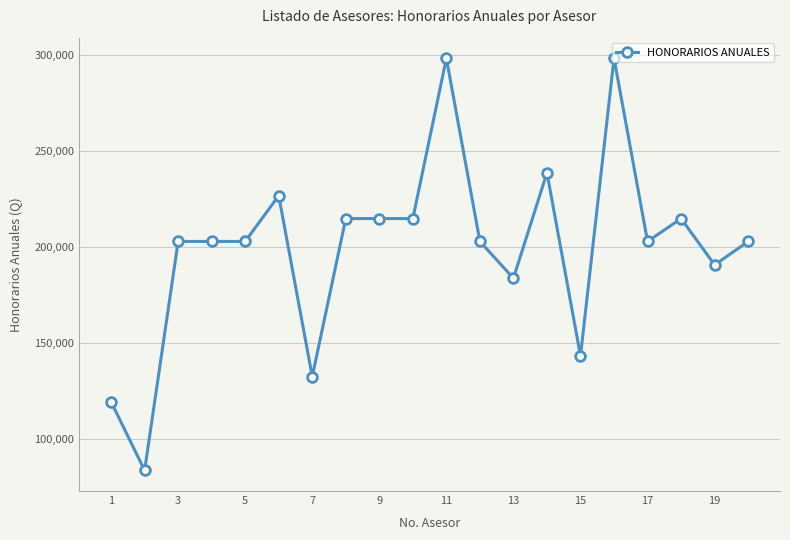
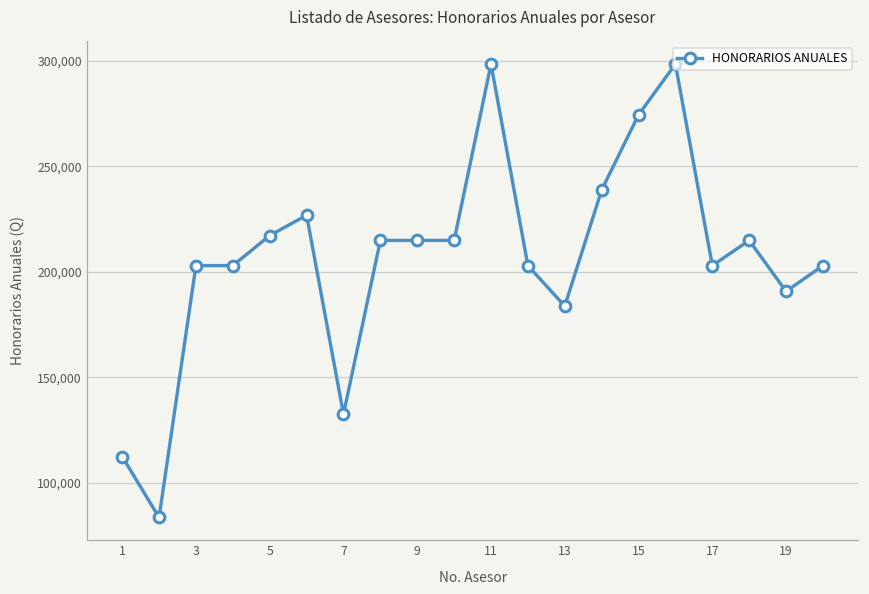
  {
-   "1": "119,000",
+   "1": "112,000",
    "3": "203,000",
-   "5": "203,000",
+   "5": "217,000",
    "7": "132,000",
    "9": "215,000",
    "11": "298,000",
    "13": "184,000",
-   "15": "143,000",
+   "15": "274,000",
    "17": "203,000",
    "19": "191,000"
  }
